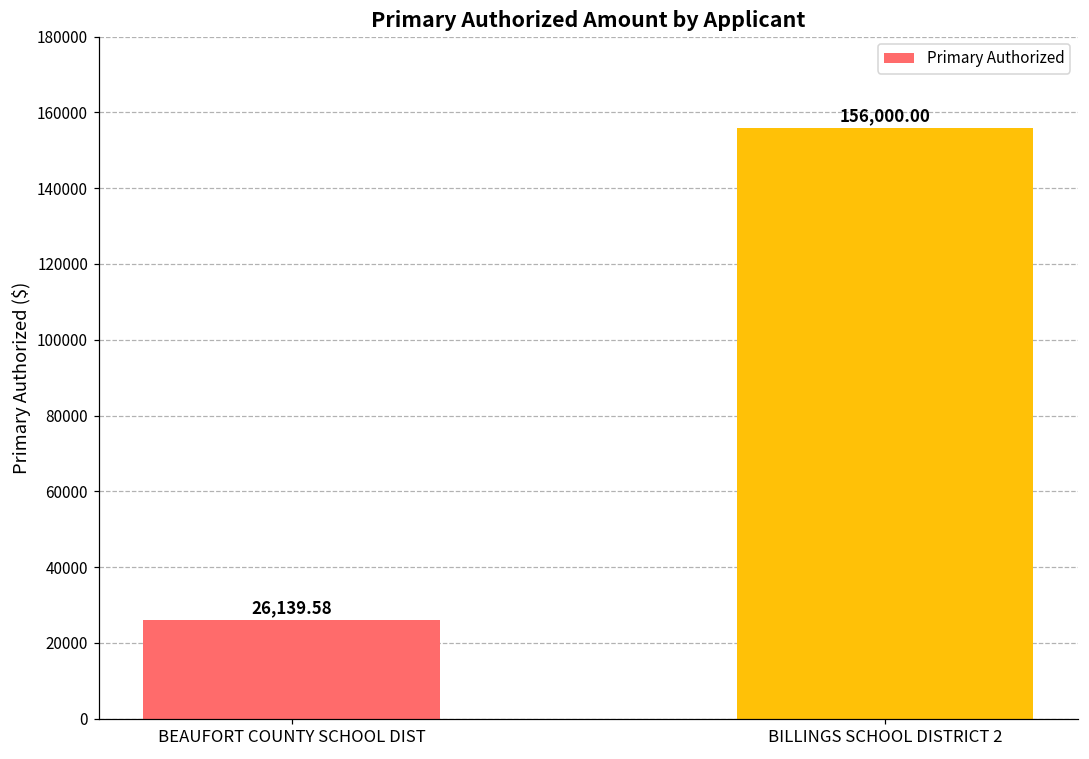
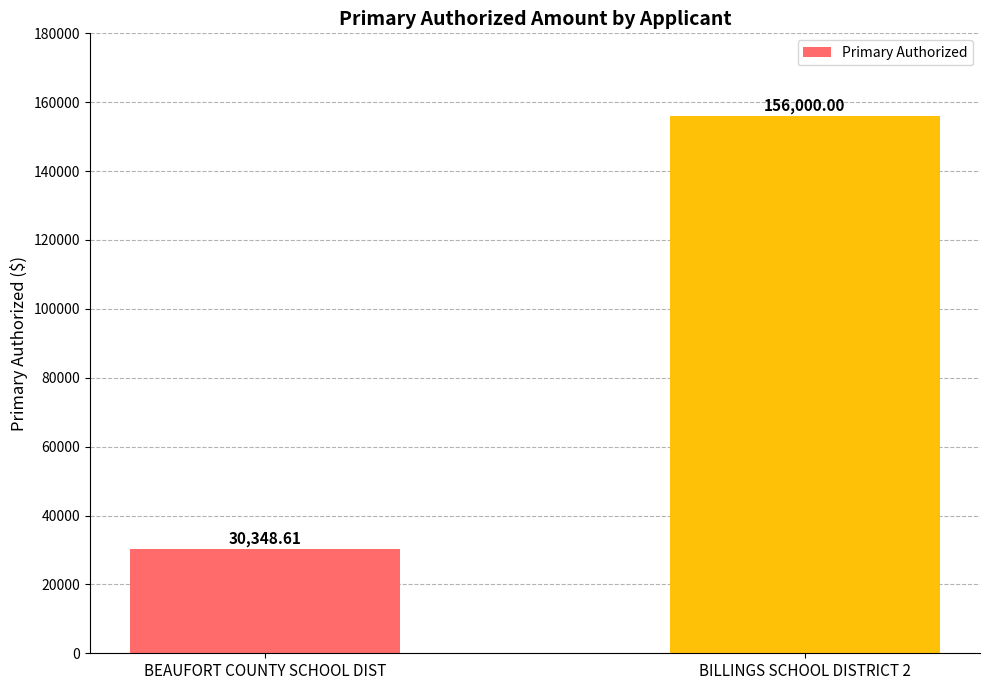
  {
-   "BEAUFORT COUNTY SCHOOL DIST": "26,139.58",
+   "BEAUFORT COUNTY SCHOOL DIST": "30,348.61",
    "BILLINGS SCHOOL DISTRICT 2": "156,000.00"
  }
